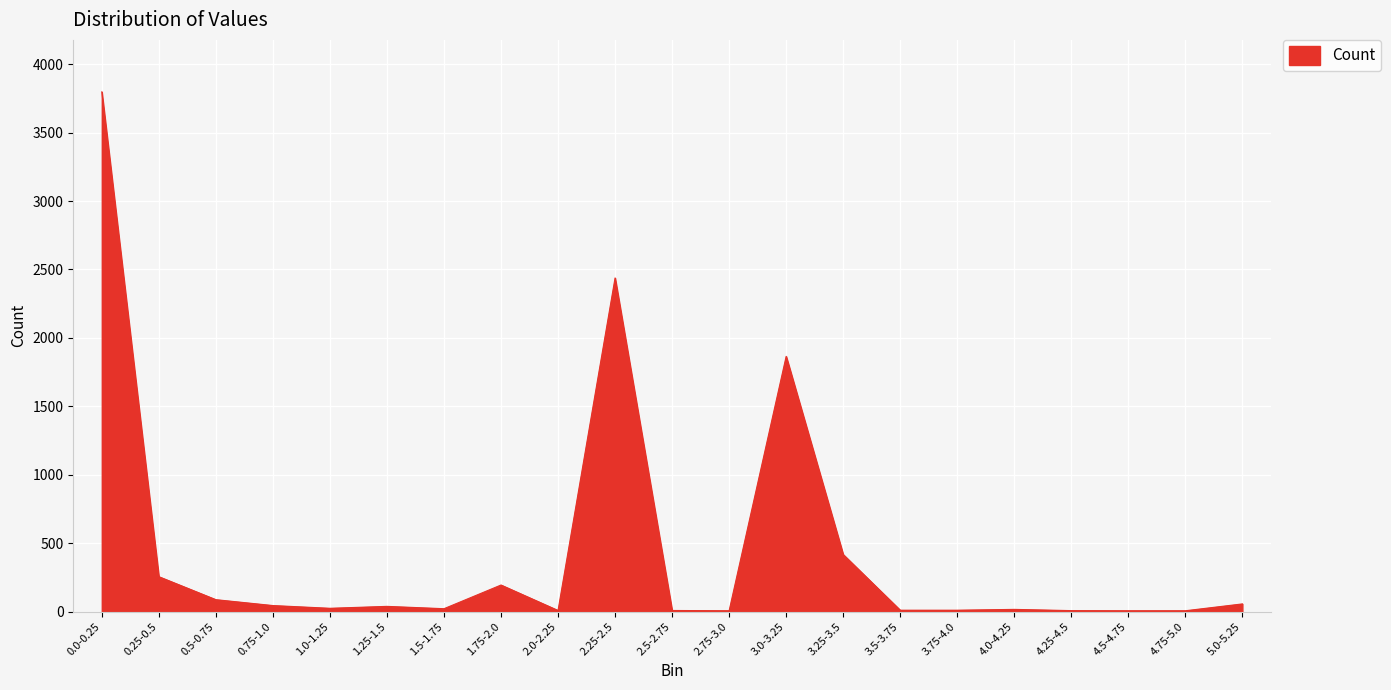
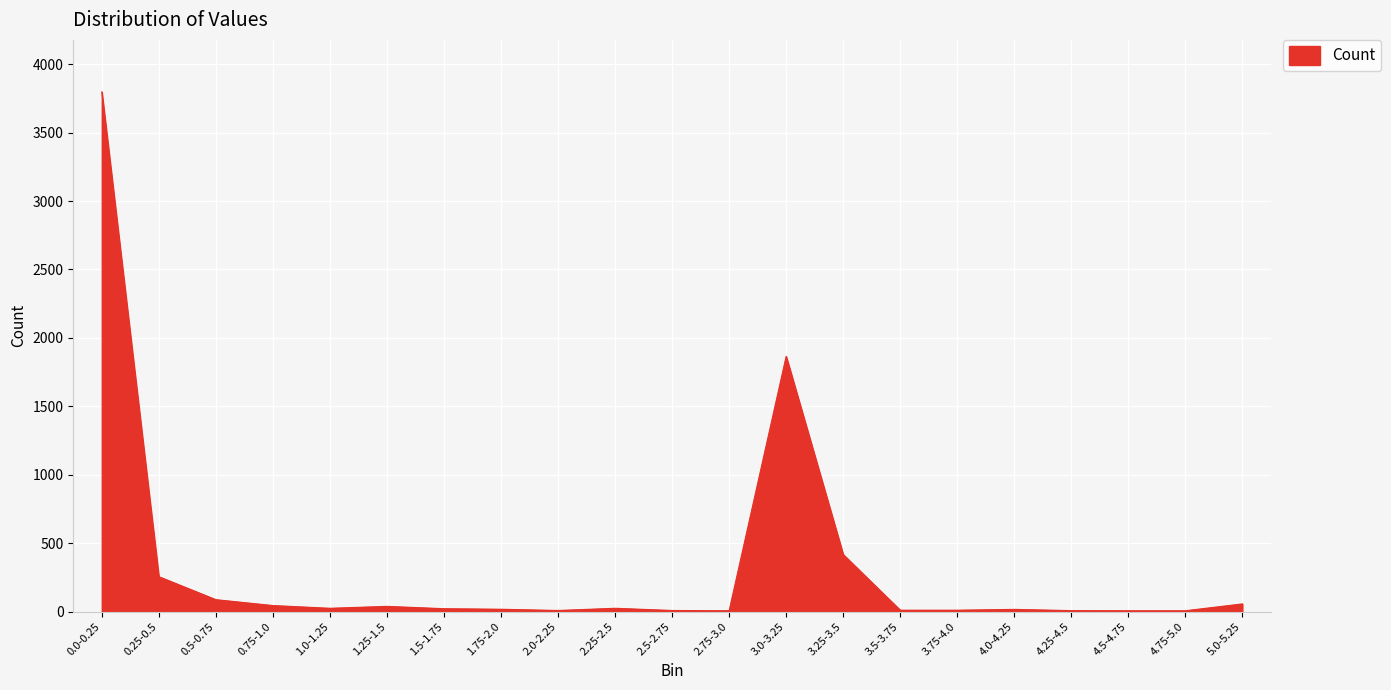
  {
    "0.0-0.25": 3800,
    "0.25-0.5": 260,
    "0.5-0.75": 90,
    "0.75-1.0": 40,
    "1.0-1.25": 20,
    "1.25-1.5": 40,
    "1.5-1.75": 20,
-   "1.75-2.0": 190,
+   "1.75-2.0": 20,
    "2.0-2.25": 10,
-   "2.25-2.5": 2440,
+   "2.25-2.5": 20,
    "2.5-2.75": 10,
    "2.75-3.0": 10,
    "3.0-3.25": 1870,
    "3.25-3.5": 420,
    "3.5-3.75": 10,
    "3.75-4.0": 10,
    "4.0-4.25": 20,
    "4.25-4.5": 10,
    "4.5-4.75": 10,
    "4.75-5.0": 10,
    "5.0-5.25": 60
  }
